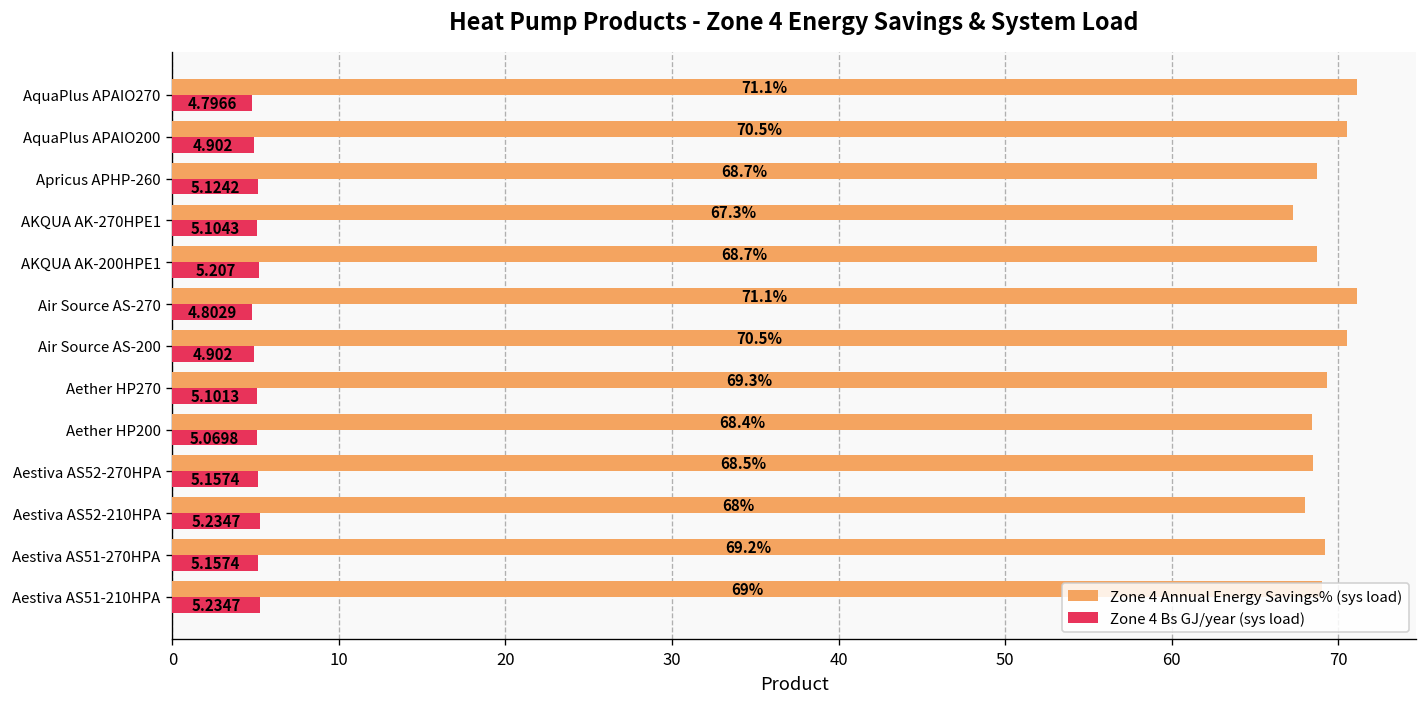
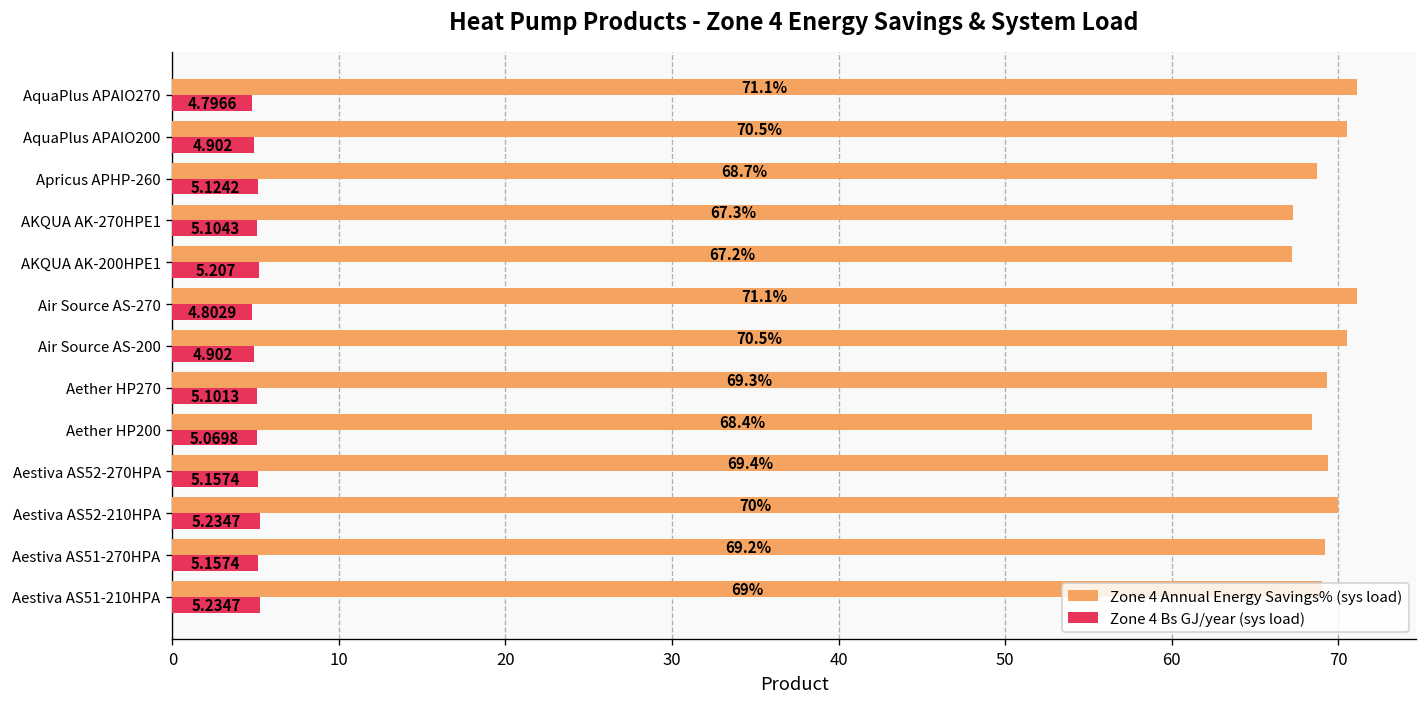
  {
    "Zone 4 Annual Energy Savings% (sys load)": {
      "AquaPlus APAIO270": "71.1%",
      "AquaPlus APAIO200": "70.5%",
      "Apricus APHP-260": "68.7%",
      "AKQUA AK-270HPE1": "67.3%",
-     "AKQUA AK-200HPE1": "68.7%",
+     "AKQUA AK-200HPE1": "67.2%",
      "Air Source AS-270": "71.1%",
      "Air Source AS-200": "70.5%",
      "Aether HP270": "69.3%",
      "Aether HP200": "68.4%",
-     "Aestiva AS52-270HPA": "68.5%",
-     "Aestiva AS52-210HPA": "68%",
+     "Aestiva AS52-270HPA": "69.4%",
+     "Aestiva AS52-210HPA": "70%",
      "Aestiva AS51-270HPA": "69.2%"
    },
    "Zone 4 Bs GJ/year (sys load)": {
      "AquaPlus APAIO270": "4.7966",
      "AquaPlus APAIO200": "4.902",
      "Apricus APHP-260": "5.1242",
      "AKQUA AK-270HPE1": "5.1043",
      "AKQUA AK-200HPE1": "5.207",
      "Air Source AS-270": "4.8029",
      "Air Source AS-200": "4.902",
      "Aether HP270": "5.1013",
      "Aether HP200": "5.0698",
      "Aestiva AS52-270HPA": "5.1574",
      "Aestiva AS52-210HPA": "5.2347",
      "Aestiva AS51-270HPA": "5.1574",
      "Aestiva AS51-210HPA": "5.2347"
    }
  }
